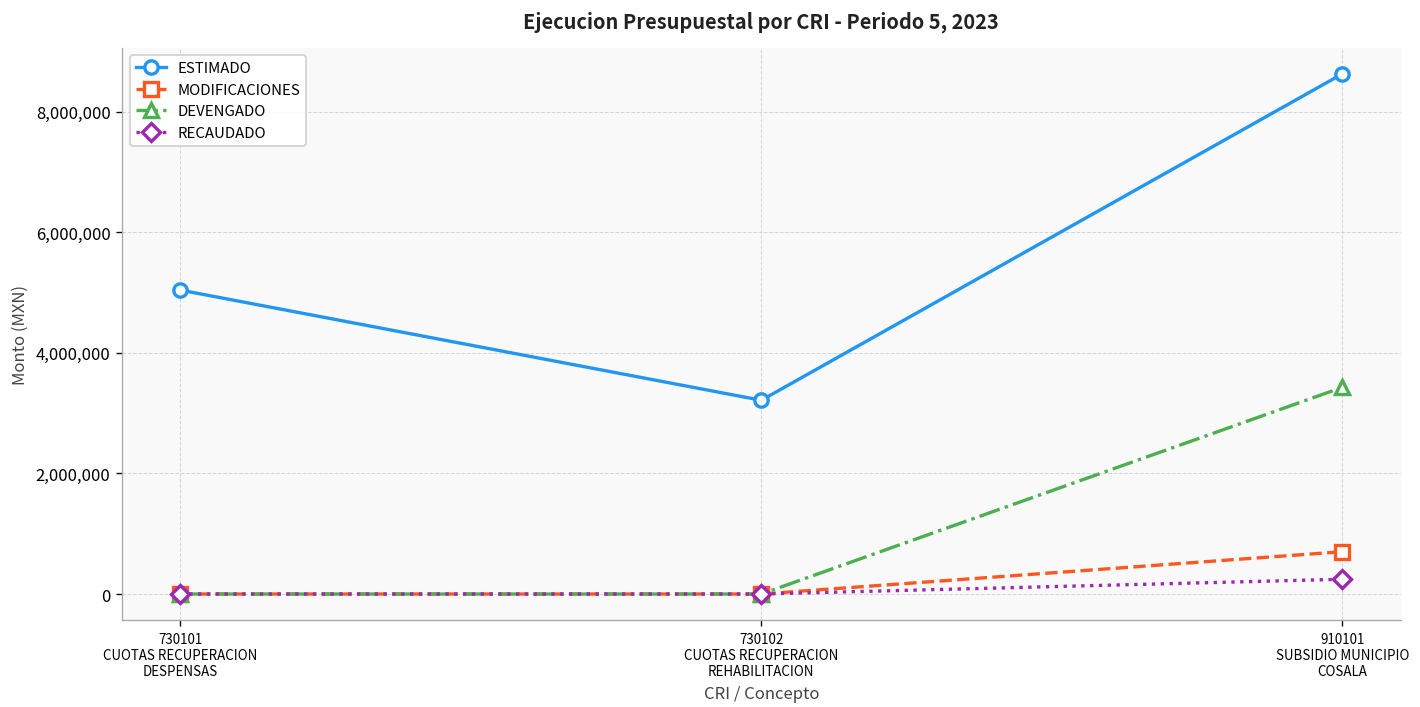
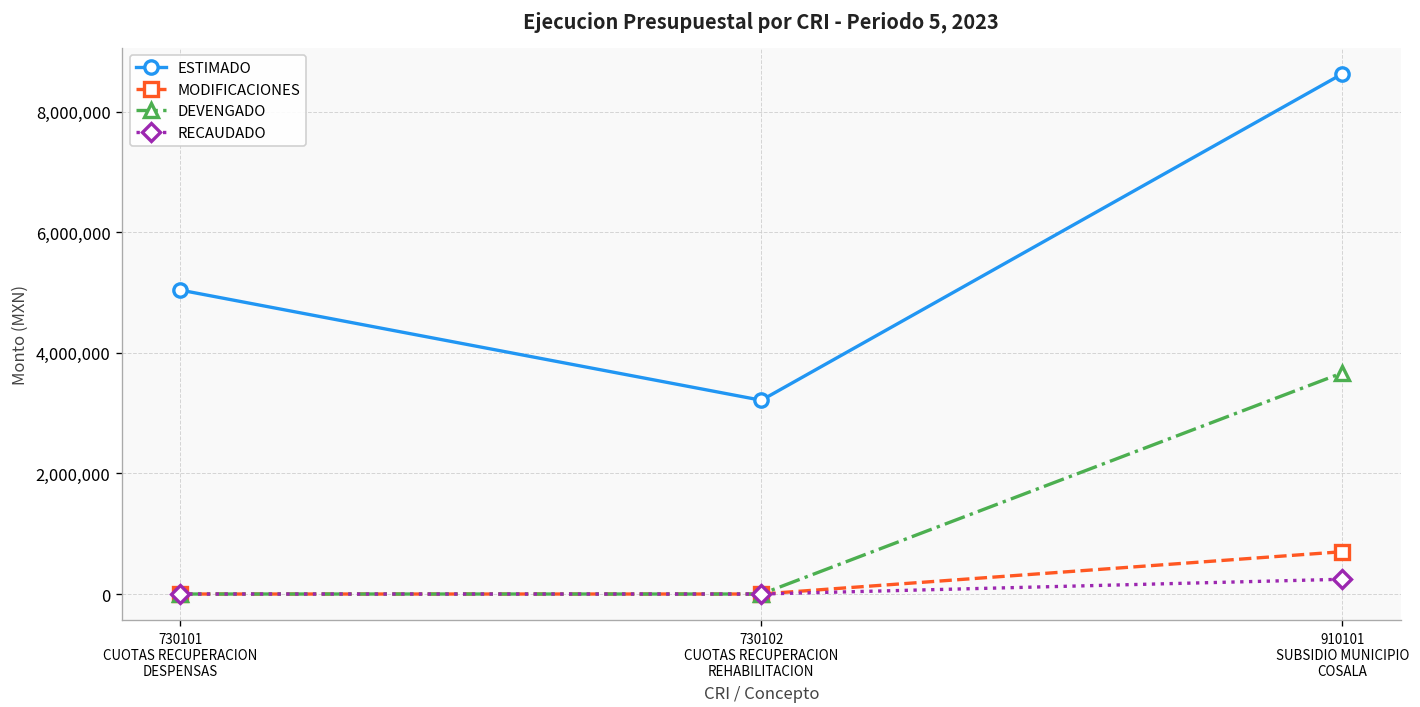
  {
    "ESTIMADO": {
      "730101 CUOTAS RECUPERACION DESPENSAS": "5,000,000",
      "730102 CUOTAS RECUPERACION REHABILITACION": "3,200,000",
      "910101 SUBSIDIO MUNICIPIO COSALA": "8,600,000"
    },
    "MODIFICACIONES": {
      "910101 SUBSIDIO MUNICIPIO COSALA": "700,000"
    },
    "DEVENGADO": {
-     "910101 SUBSIDIO MUNICIPIO COSALA": "3,400,000"
+     "910101 SUBSIDIO MUNICIPIO COSALA": "3,700,000"
    },
    "RECAUDADO": {
      "910101 SUBSIDIO MUNICIPIO COSALA": "200,000"
    }
  }
